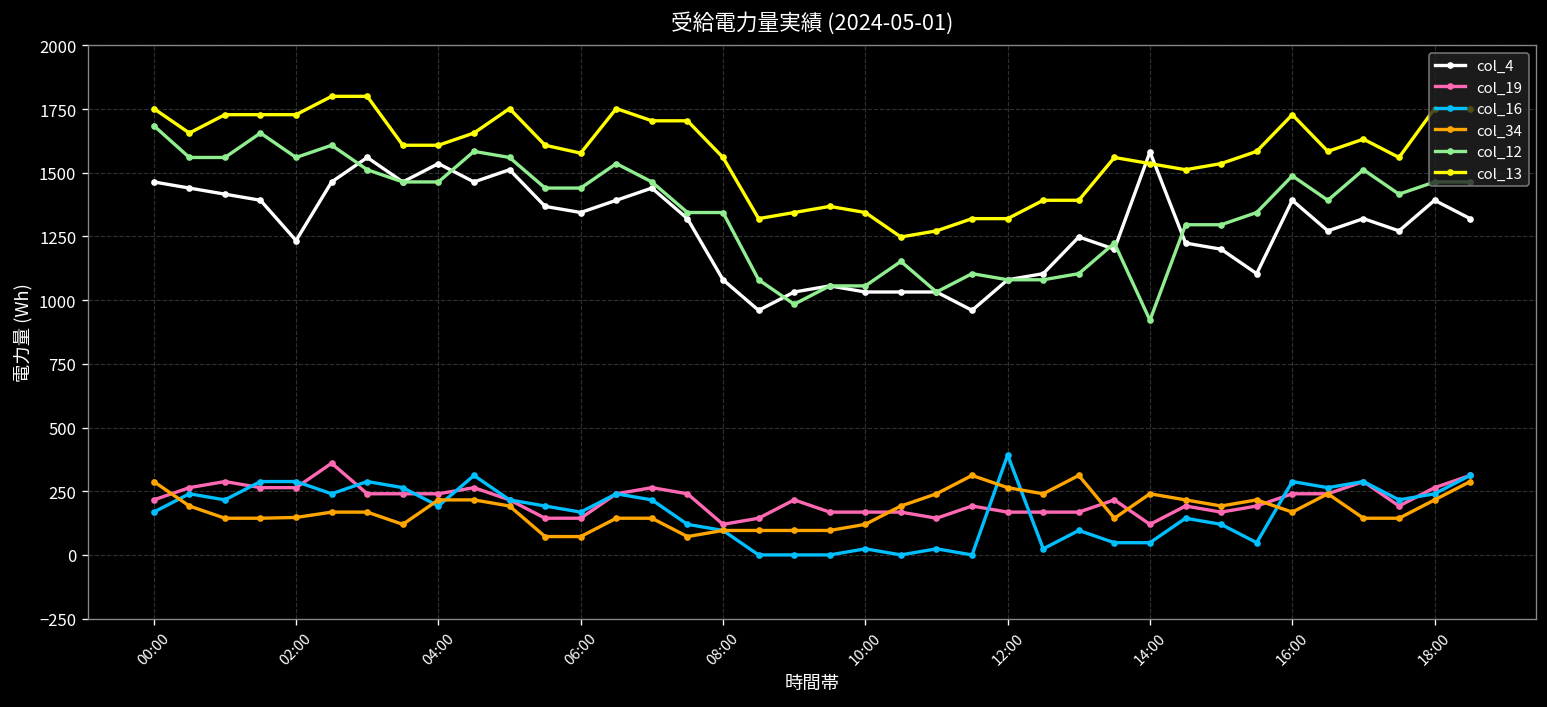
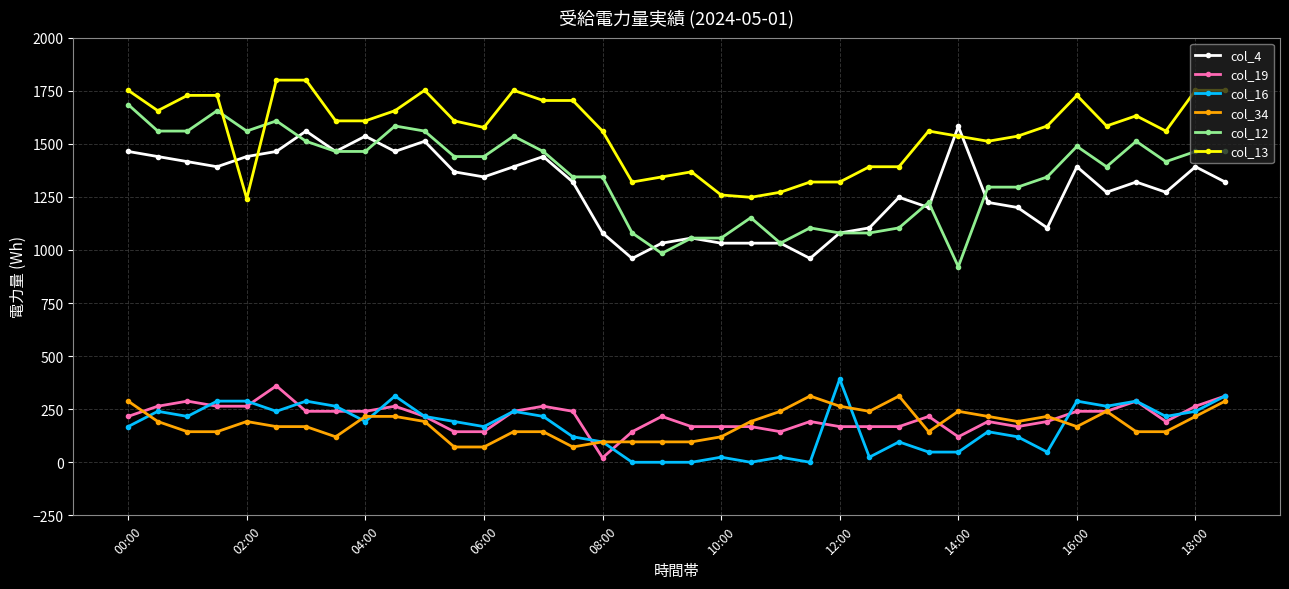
  {
    "col_4": {
      "00:00": 1460,
-     "02:00": 1230,
+     "02:00": 1440,
      "04:00": 1540,
      "06:00": 1340,
      "08:00": 1080,
      "10:00": 1030,
      "14:00": 1580,
      "16:00": 1390,
      "18:00": 1390
    },
    "col_19": {
      "00:00": 220,
      "02:00": 260,
      "04:00": 240,
      "06:00": 140,
-     "08:00": 120,
+     "08:00": 20,
      "10:00": 170,
      "12:00": 170,
      "14:00": 120,
      "16:00": 240,
      "18:00": 260
    },
    "col_16": {
      "00:00": 170,
      "02:00": 290,
      "04:00": 190,
      "06:00": 170,
      "10:00": 20,
      "12:00": 390,
      "14:00": 50,
      "16:00": 290,
      "18:00": 240
    },
    "col_34": {
      "00:00": 290,
-     "02:00": 150,
+     "02:00": 190,
      "04:00": 220,
      "06:00": 70,
      "10:00": 120,
      "12:00": 260,
      "14:00": 240,
      "16:00": 170,
      "18:00": 220
    },
    "col_12": {
      "00:00": 1690,
      "02:00": 1560,
      "04:00": 1460,
      "06:00": 1440,
      "08:00": 1340,
      "10:00": 1060,
      "14:00": 920,
      "16:00": 1490
    },
    "col_13": {
      "00:00": 1750,
-     "02:00": 1730,
+     "02:00": 1240,
      "04:00": 1610,
      "06:00": 1580,
      "08:00": 1560,
-     "10:00": 1340,
+     "10:00": 1260,
      "12:00": 1320,
      "14:00": 1540,
      "16:00": 1730
    }
  }
